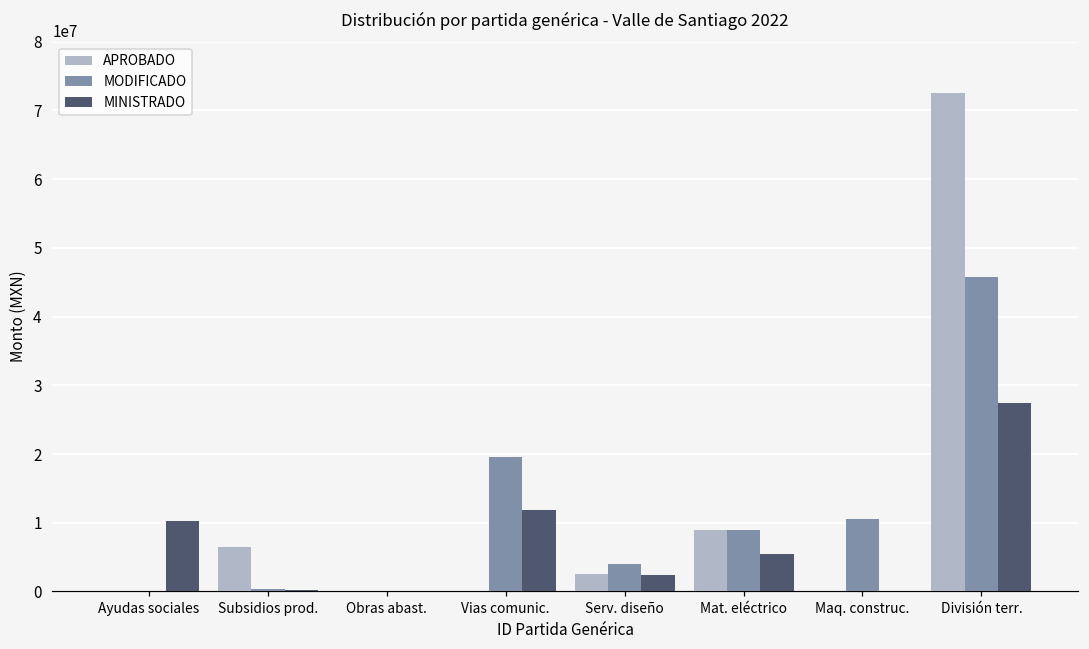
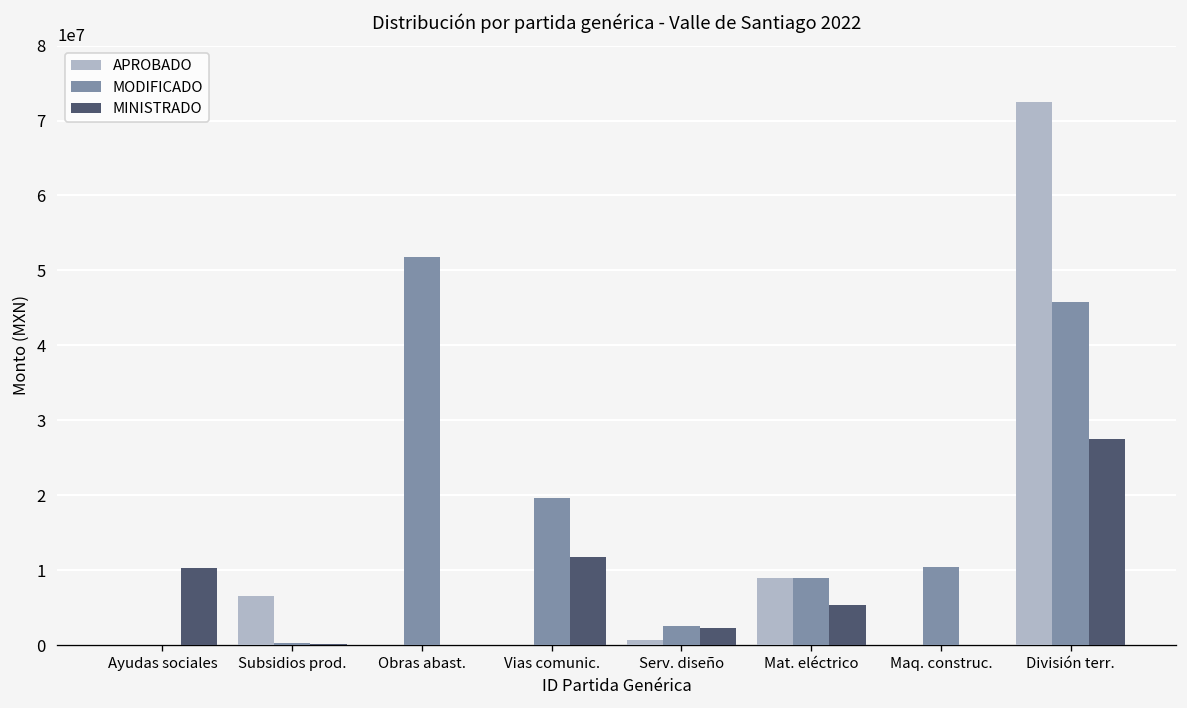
  {
    "APROBADO": {
      "Ayudas sociales": 0,
      "Subsidios prod.": 7000000,
      "Obras abast.": 0,
      "Vias comunic.": 0,
-     "Serv. diseño": 2000000,
+     "Serv. diseño": 1000000,
      "Mat. eléctrico": 9000000,
      "Maq. construc.": 0,
      "División terr.": 73000000
    },
    "MODIFICADO": {
      "Ayudas sociales": 0,
-     "Obras abast.": 0,
+     "Obras abast.": 52000000,
      "Vias comunic.": 20000000,
-     "Serv. diseño": 4000000,
+     "Serv. diseño": 3000000,
      "Mat. eléctrico": 9000000,
      "Maq. construc.": 11000000,
      "División terr.": 46000000
    },
    "MINISTRADO": {
      "Ayudas sociales": 10000000,
      "Obras abast.": 0,
      "Vias comunic.": 12000000,
      "Serv. diseño": 2000000,
      "Mat. eléctrico": 5000000,
      "Maq. construc.": 0,
      "División terr.": 28000000
    }
  }
